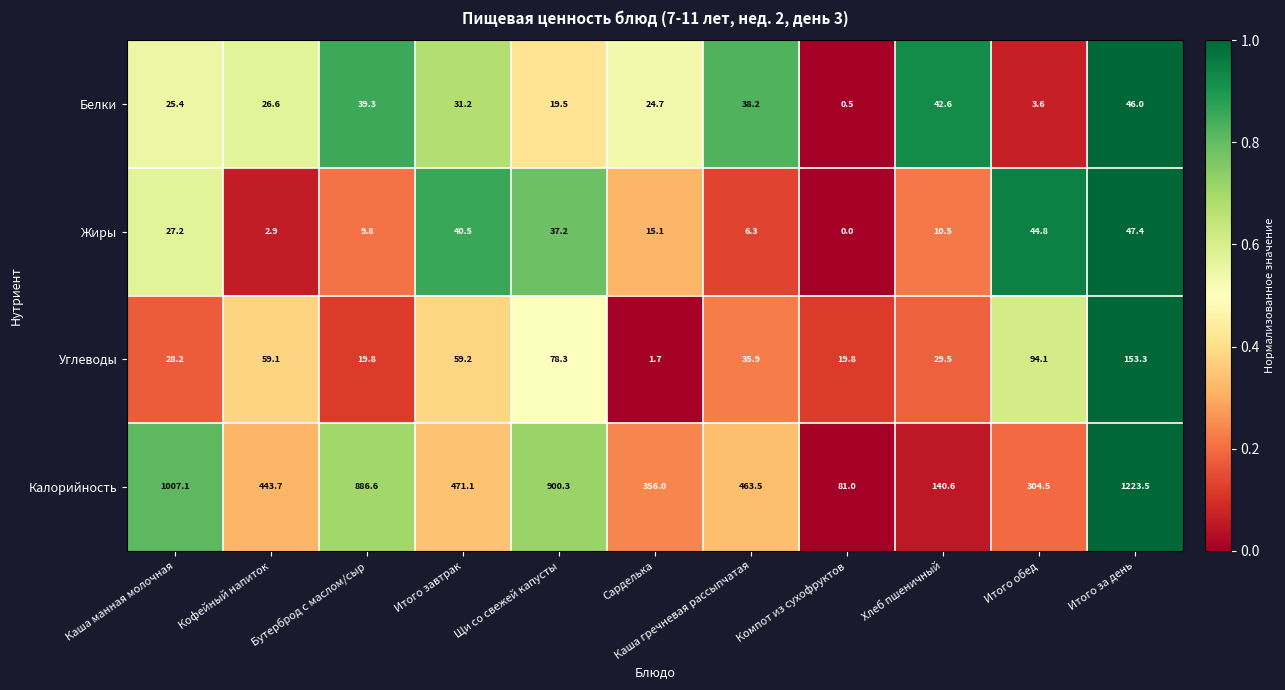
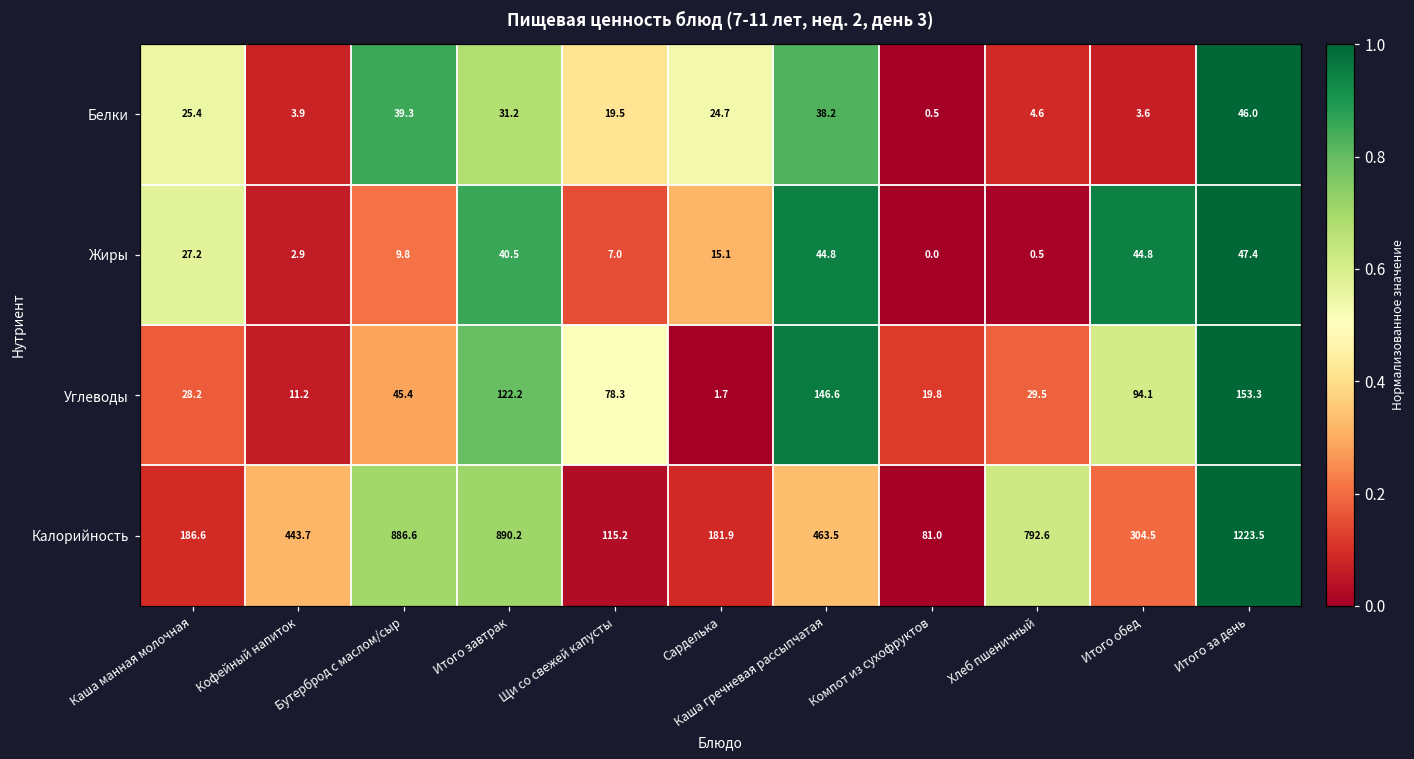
  {
    "Белки": {
      "Каша манная молочная": 25.4,
-     "Кофейный напиток": 26.6,
+     "Кофейный напиток": 3.9,
      "Бутерброд с маслом/сыр": 39.3,
      "Итого завтрак": 31.2,
      "Щи со свежей капусты": 19.5,
      "Сарделька": 24.7,
      "Каша гречневая рассыпчатая": 38.2,
      "Компот из сухофруктов": 0.5,
-     "Хлеб пшеничный": 42.6,
+     "Хлеб пшеничный": 4.6,
      "Итого обед": 3.6,
      "Итого за день": 46.0
    },
    "Жиры": {
      "Каша манная молочная": 27.2,
      "Кофейный напиток": 2.9,
      "Бутерброд с маслом/сыр": 9.8,
      "Итого завтрак": 40.5,
-     "Щи со свежей капусты": 37.2,
+     "Щи со свежей капусты": 7.0,
      "Сарделька": 15.1,
-     "Каша гречневая рассыпчатая": 6.3,
+     "Каша гречневая рассыпчатая": 44.8,
      "Компот из сухофруктов": 0.0,
-     "Хлеб пшеничный": 10.5,
+     "Хлеб пшеничный": 0.5,
      "Итого обед": 44.8,
      "Итого за день": 47.4
    },
    "Углеводы": {
      "Каша манная молочная": 28.2,
-     "Кофейный напиток": 59.1,
-     "Бутерброд с маслом/сыр": 19.8,
-     "Итого завтрак": 59.2,
+     "Кофейный напиток": 11.2,
+     "Бутерброд с маслом/сыр": 45.4,
+     "Итого завтрак": 122.2,
      "Щи со свежей капусты": 78.3,
      "Сарделька": 1.7,
-     "Каша гречневая рассыпчатая": 35.9,
+     "Каша гречневая рассыпчатая": 146.6,
      "Компот из сухофруктов": 19.8,
      "Хлеб пшеничный": 29.5,
      "Итого обед": 94.1,
      "Итого за день": 153.3
    },
    "Калорийность": {
-     "Каша манная молочная": 1007.1,
+     "Каша манная молочная": 186.6,
      "Кофейный напиток": 443.7,
      "Бутерброд с маслом/сыр": 886.6,
-     "Итого завтрак": 471.1,
-     "Щи со свежей капусты": 900.3,
-     "Сарделька": 356.0,
+     "Итого завтрак": 890.2,
+     "Щи со свежей капусты": 115.2,
+     "Сарделька": 181.9,
      "Каша гречневая рассыпчатая": 463.5,
      "Компот из сухофруктов": 81.0,
-     "Хлеб пшеничный": 140.6,
+     "Хлеб пшеничный": 792.6,
      "Итого обед": 304.5,
      "Итого за день": 1223.5
    }
  }
